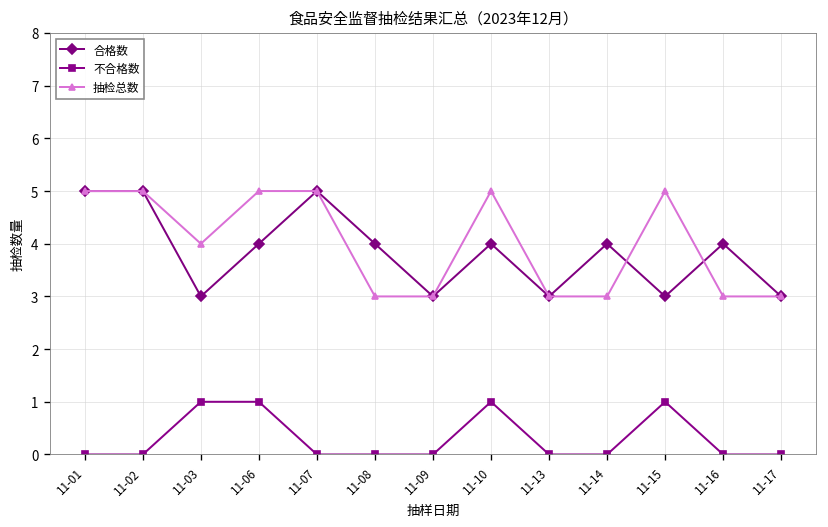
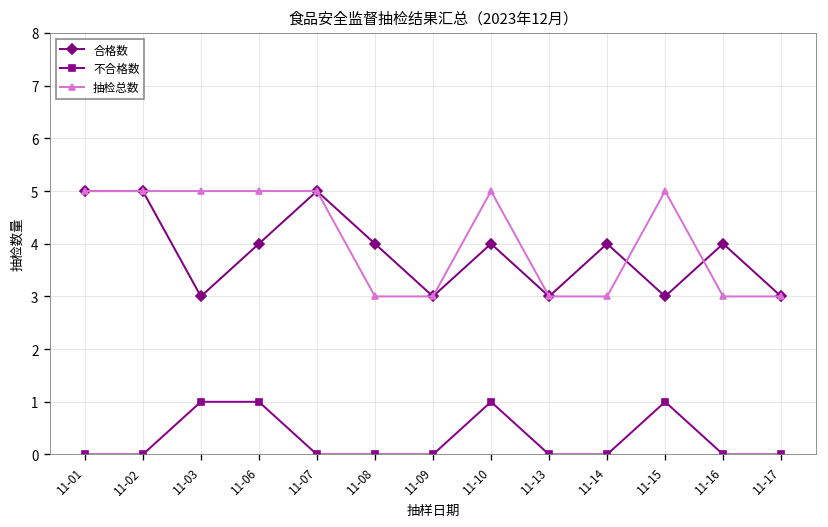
  {
    "抽检总数": {
-     "11-03": 4,
+     "11-03": 5,
      "11-06": 5,
      "11-08": 3,
      "11-10": 5,
      "11-14": 3,
      "11-15": 5,
      "11-16": 3
    }
  }
